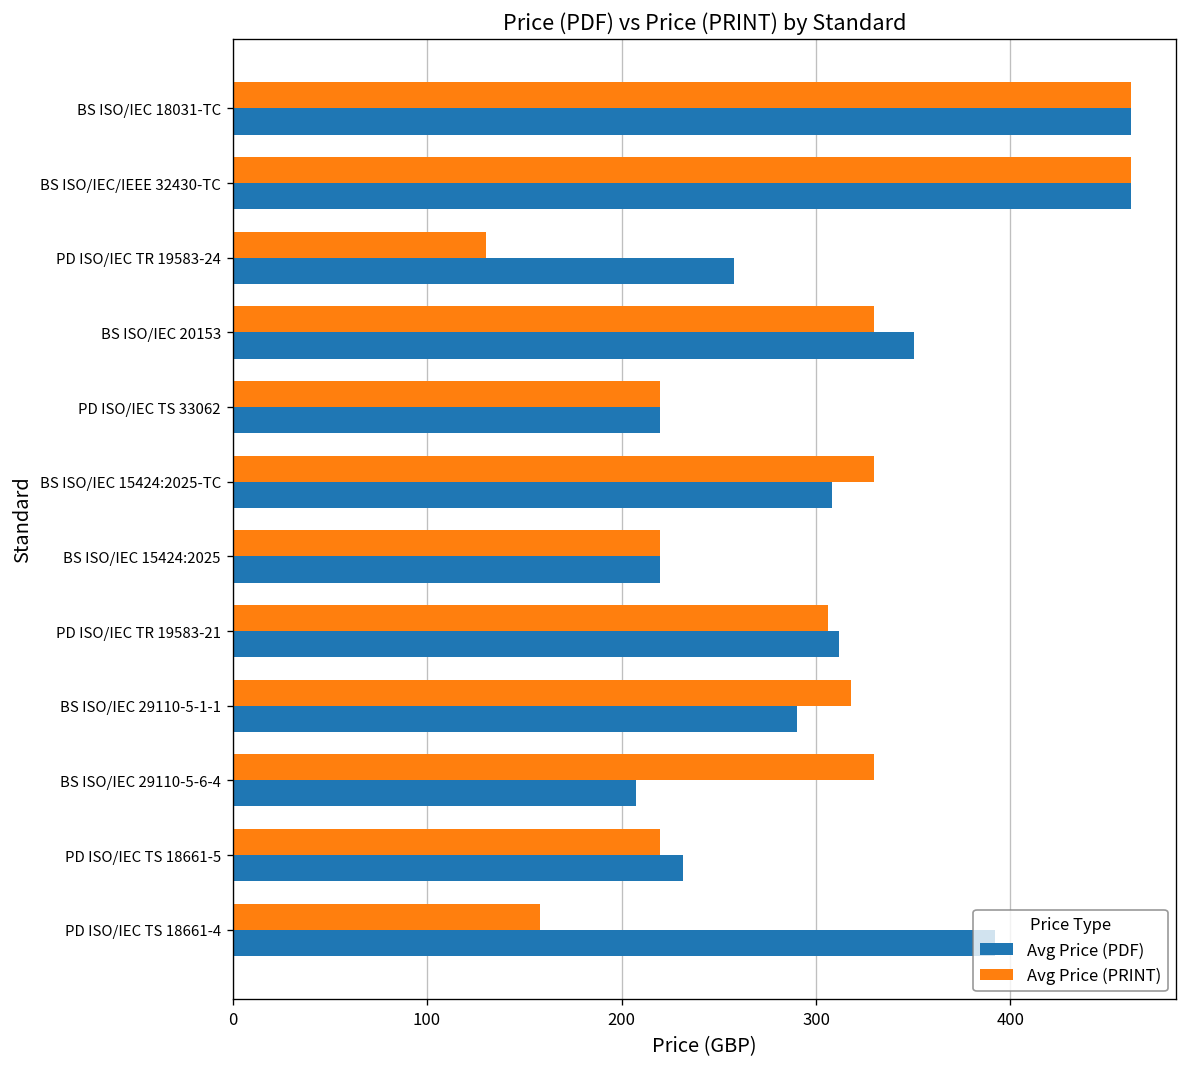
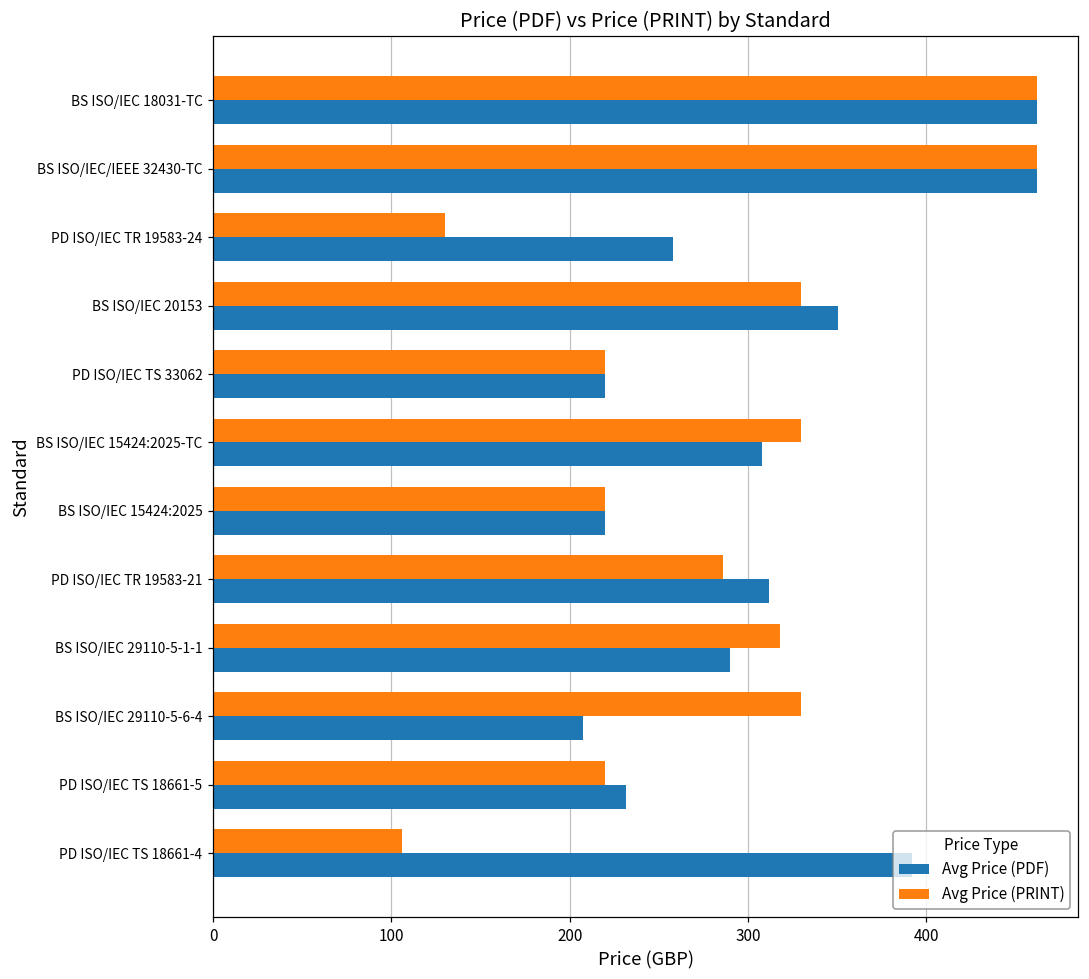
  {
    "Avg Price (PDF)": {
      "BS ISO/IEC 18031-TC": 462,
      "BS ISO/IEC/IEEE 32430-TC": 462,
      "PD ISO/IEC TR 19583-24": 258,
      "BS ISO/IEC 20153": 350,
      "PD ISO/IEC TS 33062": 220,
      "BS ISO/IEC 15424:2025-TC": 308,
      "BS ISO/IEC 15424:2025": 220,
      "PD ISO/IEC TR 19583-21": 312,
      "BS ISO/IEC 29110-5-1-1": 290,
      "BS ISO/IEC 29110-5-6-4": 208,
      "PD ISO/IEC TS 18661-5": 232
    },
    "Avg Price (PRINT)": {
      "BS ISO/IEC 18031-TC": 462,
      "BS ISO/IEC/IEEE 32430-TC": 462,
      "PD ISO/IEC TR 19583-24": 130,
      "BS ISO/IEC 20153": 330,
      "PD ISO/IEC TS 33062": 220,
      "BS ISO/IEC 15424:2025-TC": 330,
      "BS ISO/IEC 15424:2025": 220,
-     "PD ISO/IEC TR 19583-21": 306,
+     "PD ISO/IEC TR 19583-21": 286,
      "BS ISO/IEC 29110-5-1-1": 318,
      "BS ISO/IEC 29110-5-6-4": 330,
      "PD ISO/IEC TS 18661-5": 220,
-     "PD ISO/IEC TS 18661-4": 158
+     "PD ISO/IEC TS 18661-4": 106
    }
  }
